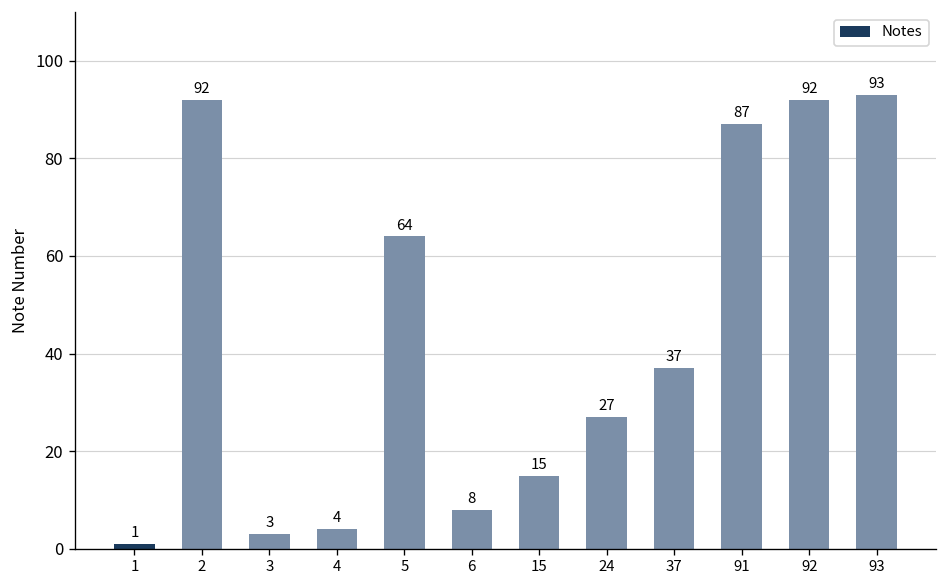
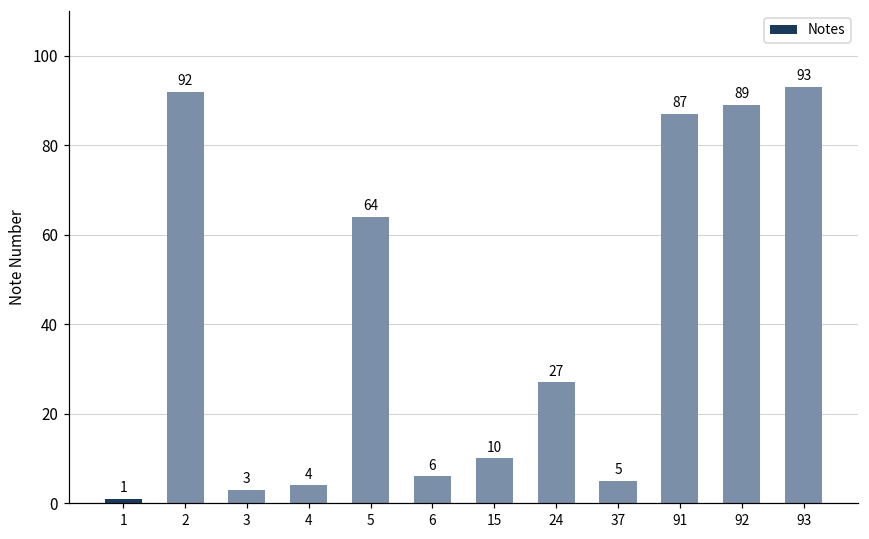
  {
    "1": 1,
    "2": 92,
    "3": 3,
    "4": 4,
    "5": 64,
-   "6": 8,
-   "15": 15,
+   "6": 6,
+   "15": 10,
    "24": 27,
-   "37": 37,
+   "37": 5,
    "91": 87,
-   "92": 92,
+   "92": 89,
    "93": 93
  }
